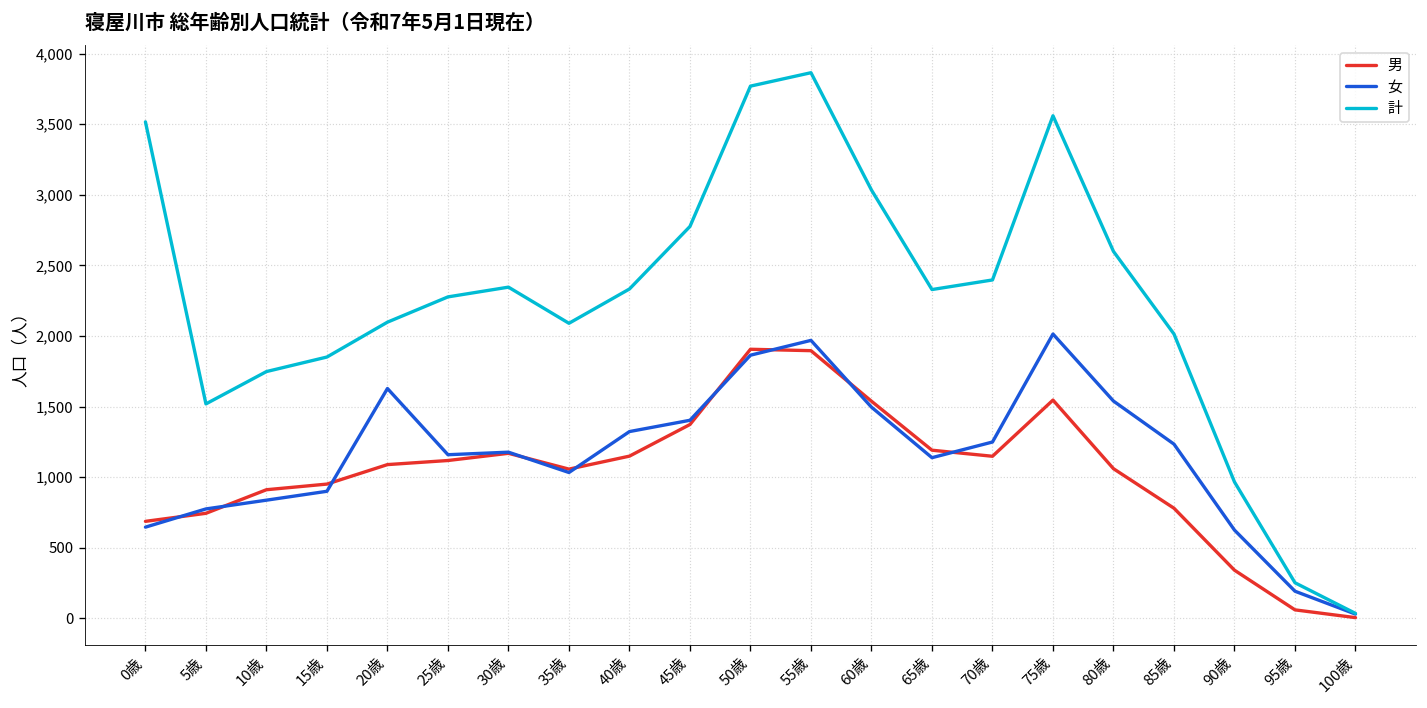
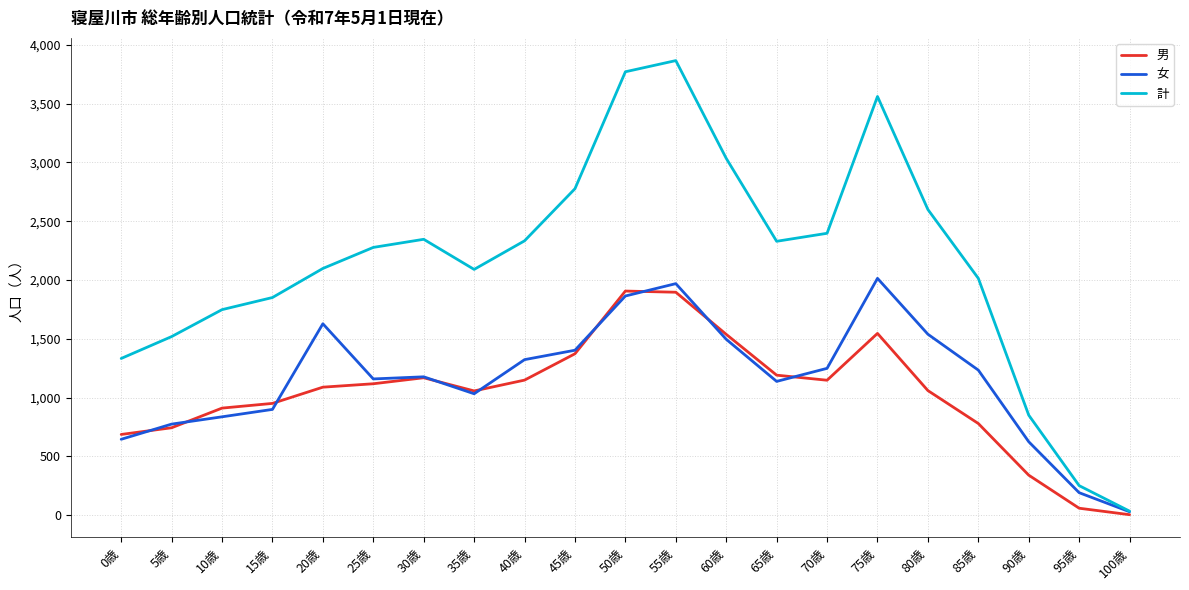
  {
    "男": {
      "0歳": "690",
      "5歳": "740",
      "10歳": "910",
      "15歳": "950",
      "20歳": "1,090",
      "25歳": "1,120",
      "35歳": "1,060",
      "40歳": "1,150",
      "45歳": "1,370",
      "50歳": "1,910",
      "55歳": "1,900",
      "60歳": "1,540",
      "65歳": "1,190",
      "70歳": "1,150",
      "75歳": "1,550",
      "80歳": "1,060",
      "85歳": "780",
      "90歳": "340",
      "95歳": "60",
      "100歳": "10"
    },
    "女": {
      "0歳": "650",
      "5歳": "780",
      "10歳": "840",
      "15歳": "900",
      "20歳": "1,630",
      "25歳": "1,160",
      "35歳": "1,030",
      "40歳": "1,320",
      "45歳": "1,400",
      "50歳": "1,860",
      "55歳": "1,970",
      "60歳": "1,500",
      "65歳": "1,140",
      "70歳": "1,250",
      "75歳": "2,010",
      "80歳": "1,540",
      "85歳": "1,230",
      "90歳": "630",
      "95歳": "190"
    },
    "計": {
-     "0歳": "3,520",
+     "0歳": "1,330",
      "5歳": "1,520",
      "10歳": "1,750",
      "15歳": "1,850",
      "20歳": "2,100",
      "25歳": "2,280",
      "30歳": "2,350",
      "35歳": "2,090",
      "40歳": "2,330",
      "45歳": "2,780",
      "50歳": "3,770",
      "55歳": "3,870",
      "60歳": "3,030",
      "65歳": "2,330",
      "70歳": "2,400",
      "75歳": "3,560",
      "80歳": "2,600",
      "85歳": "2,010",
-     "90歳": "970",
+     "90歳": "850",
      "95歳": "250"
    }
  }
